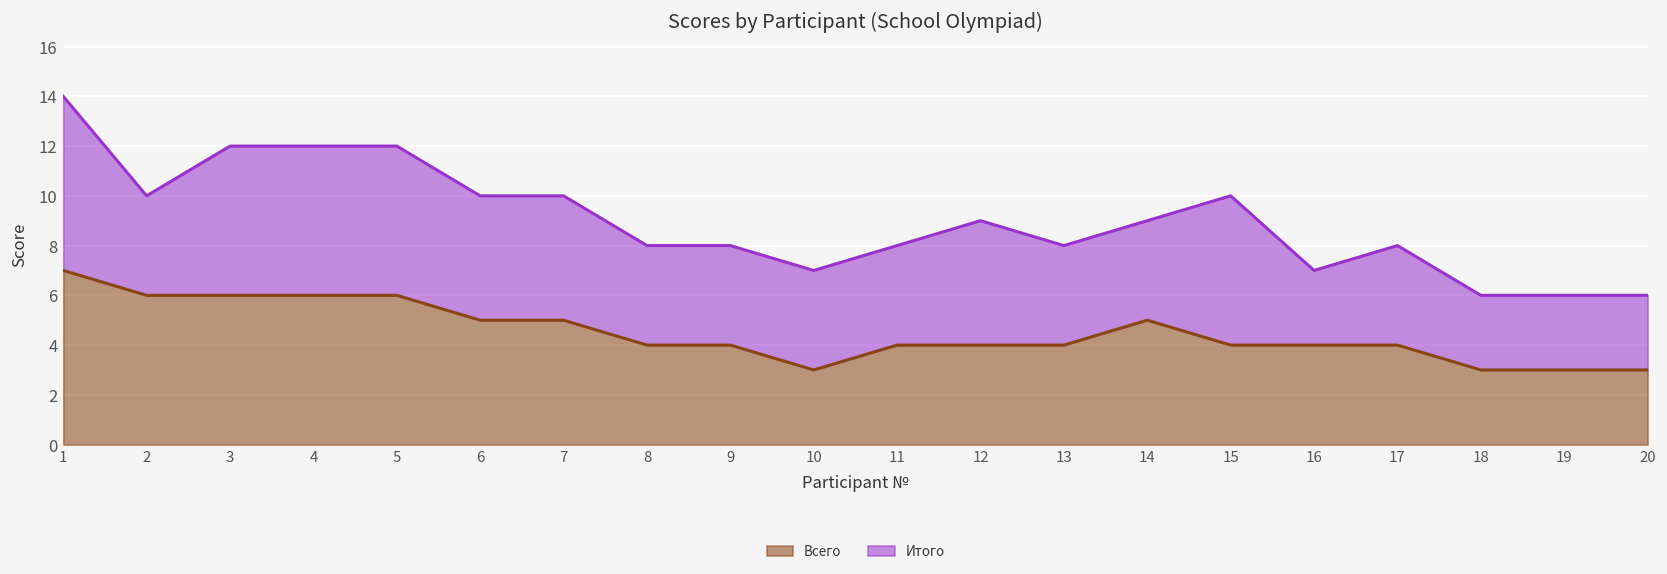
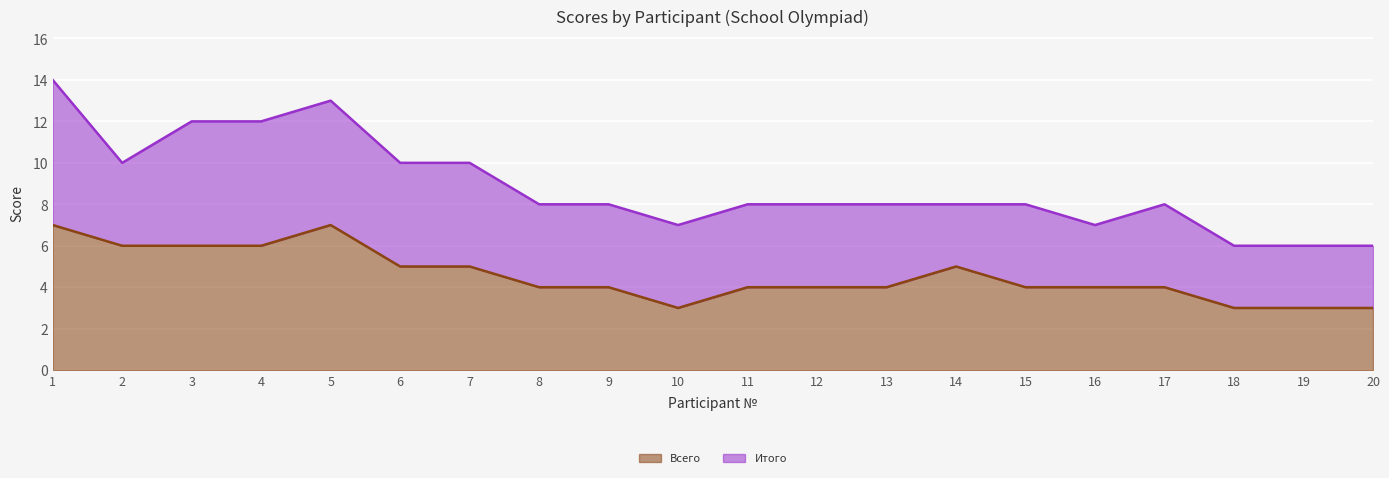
  {
    "Всего": {
      "1": 7,
      "2": 6,
      "3": 6,
      "4": 6,
-     "5": 6,
+     "5": 7,
      "6": 5,
      "7": 5,
      "8": 4,
      "9": 4,
      "10": 3,
      "11": 4,
      "12": 4,
      "13": 4,
      "14": 5,
      "15": 4,
      "16": 4,
      "17": 4,
      "18": 3,
      "19": 3,
      "20": 3
    },
    "Итого": {
      "1": 7,
      "2": 4,
      "3": 6,
      "4": 6,
      "5": 6,
      "6": 5,
      "7": 5,
      "8": 4,
      "9": 4,
      "10": 4,
      "11": 4,
-     "12": 5,
+     "12": 4,
      "13": 4,
-     "14": 4,
-     "15": 6,
+     "14": 3,
+     "15": 4,
      "16": 3,
      "17": 4,
      "18": 3,
      "19": 3,
      "20": 3
    }
  }
